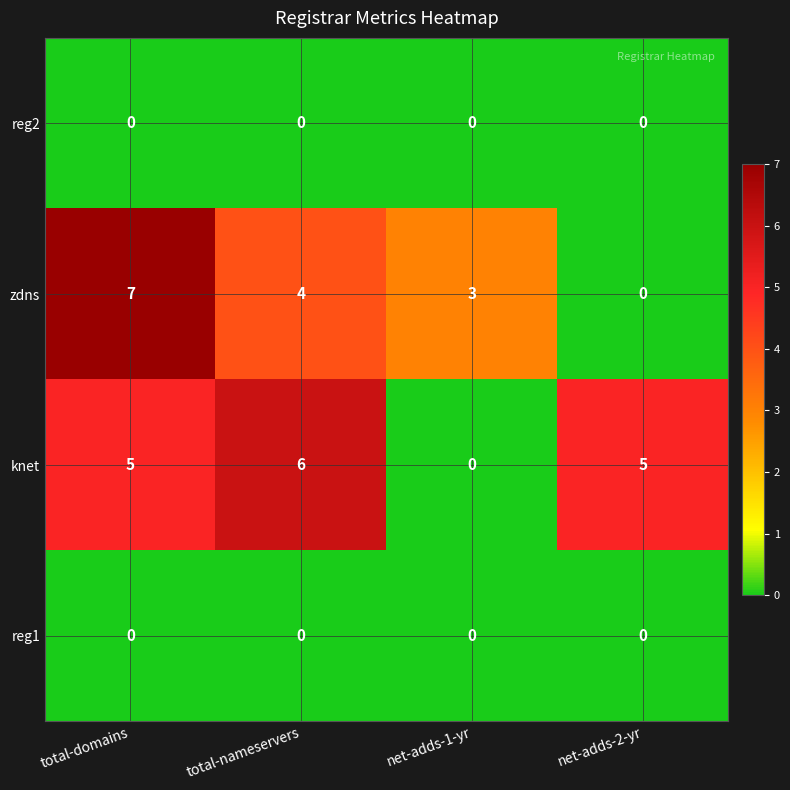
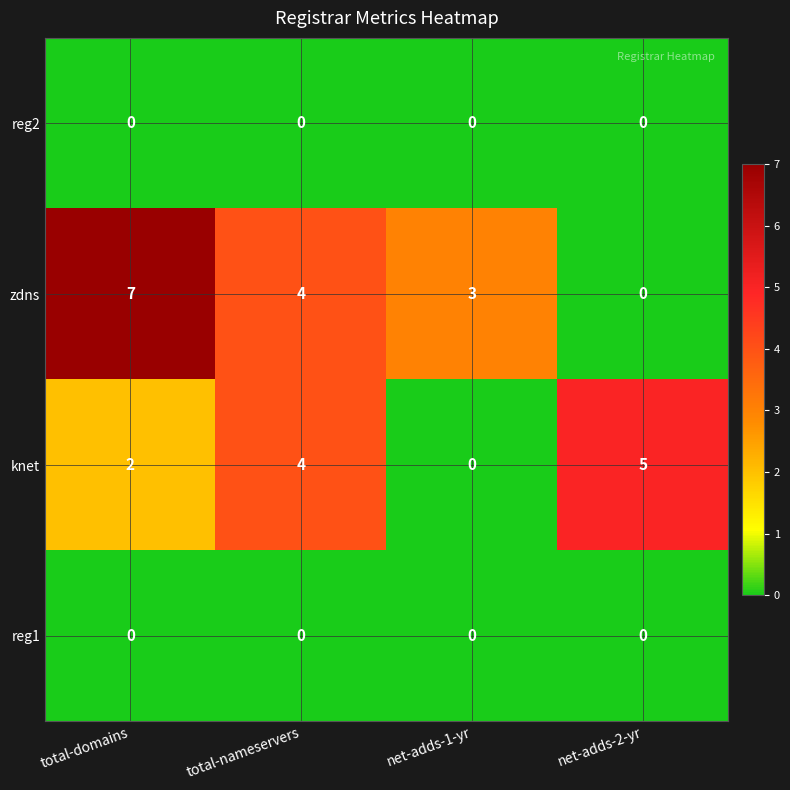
  {
    "reg2": {
      "total-domains": 0,
      "total-nameservers": 0,
      "net-adds-1-yr": 0
    },
    "zdns": {
      "total-domains": 7,
      "total-nameservers": 4,
      "net-adds-1-yr": 3,
      "net-adds-2-yr": 0
    },
    "knet": {
-     "total-domains": 5,
-     "total-nameservers": 6,
+     "total-domains": 2,
+     "total-nameservers": 4,
      "net-adds-1-yr": 0,
      "net-adds-2-yr": 5
    },
    "reg1": {
      "total-domains": 0,
      "total-nameservers": 0,
      "net-adds-1-yr": 0,
      "net-adds-2-yr": 0
    }
  }
